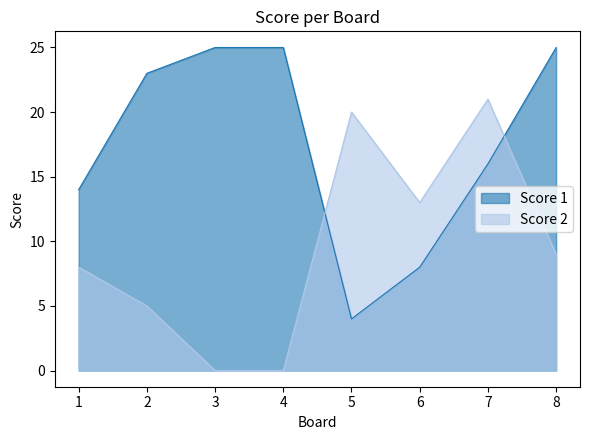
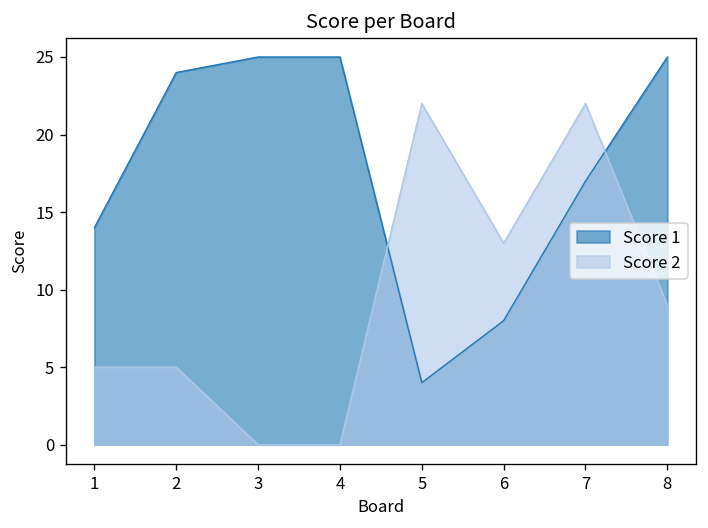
  {
    "Score 1": {
      "1": 14,
-     "2": 23,
+     "2": 24,
      "3": 25,
      "4": 25,
      "5": 4,
      "6": 8,
-     "7": 16,
+     "7": 17,
      "8": 25
    },
    "Score 2": {
-     "1": 8,
+     "1": 5,
      "2": 5,
      "3": 0,
      "4": 0,
-     "5": 20,
+     "5": 22,
      "6": 13,
-     "7": 21,
+     "7": 22,
      "8": 9
    }
  }
